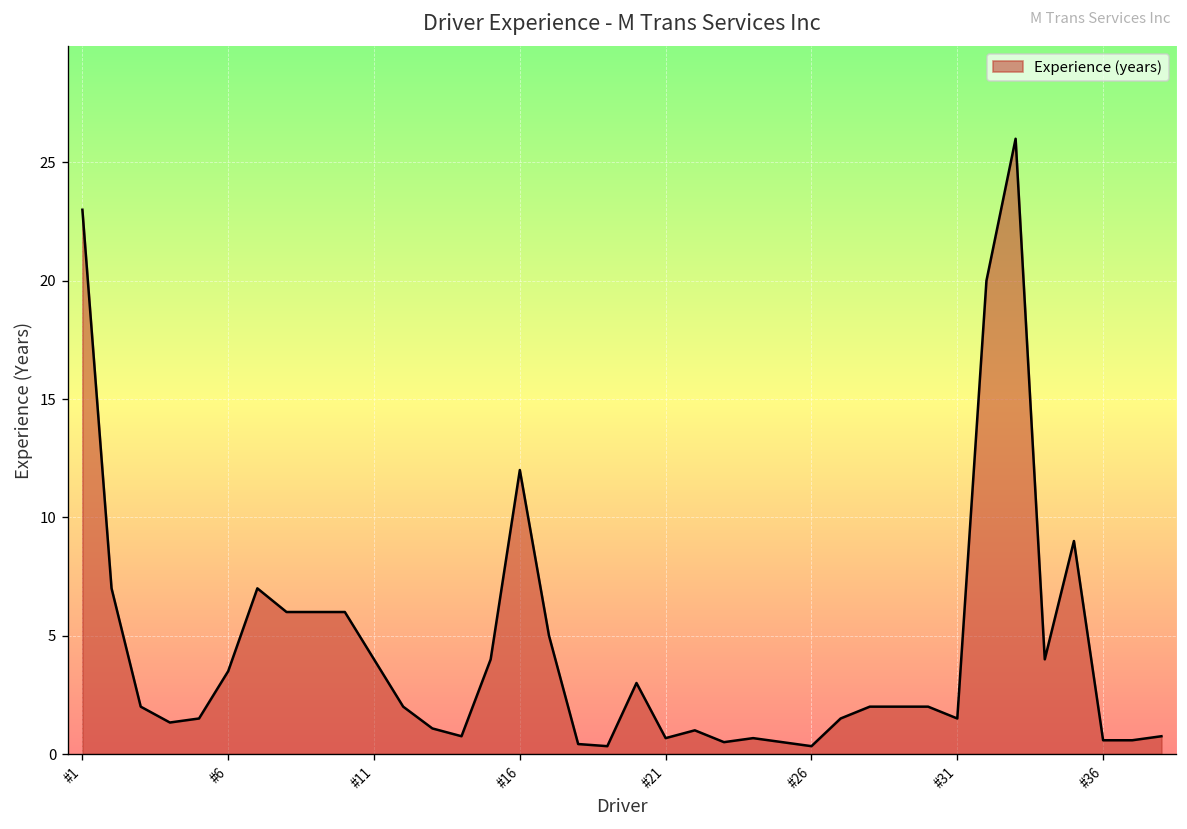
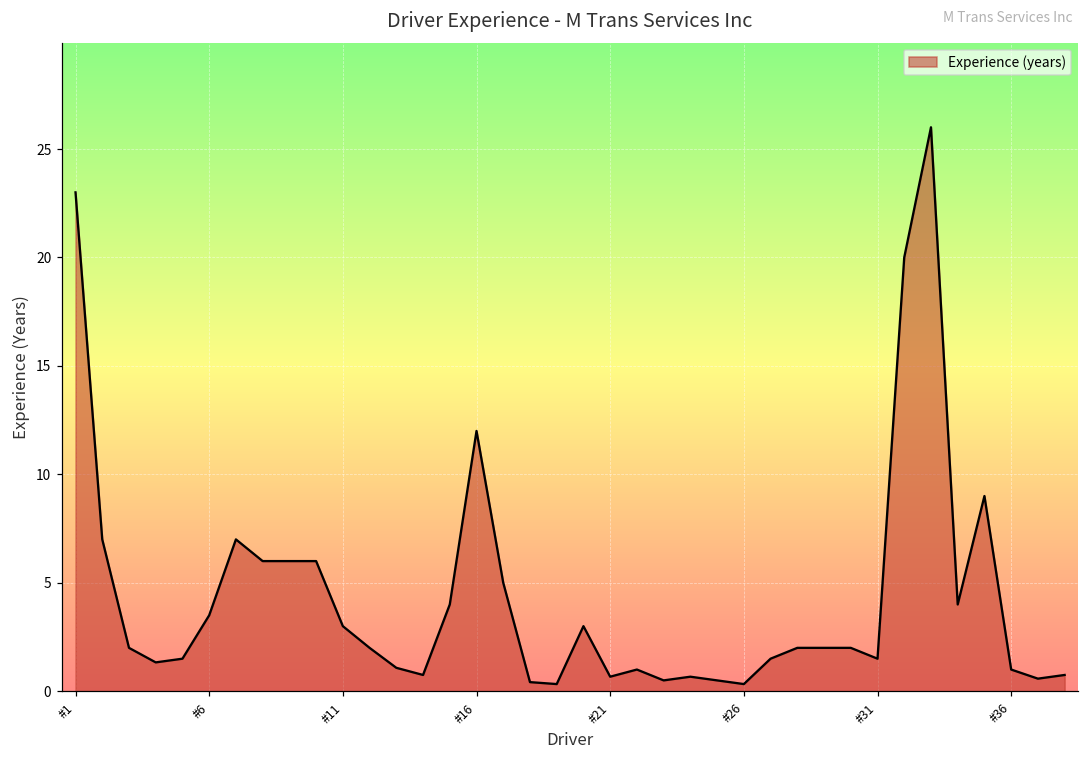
  {
    "#1": 23.0,
    "#6": 3.5,
-   "#11": 4,
+   "#11": 3,
    "#16": 12.0,
    "#21": 0.7,
    "#26": 0.3,
    "#31": 1.5,
-   "#36": 0.6
+   "#36": 1.0
  }
